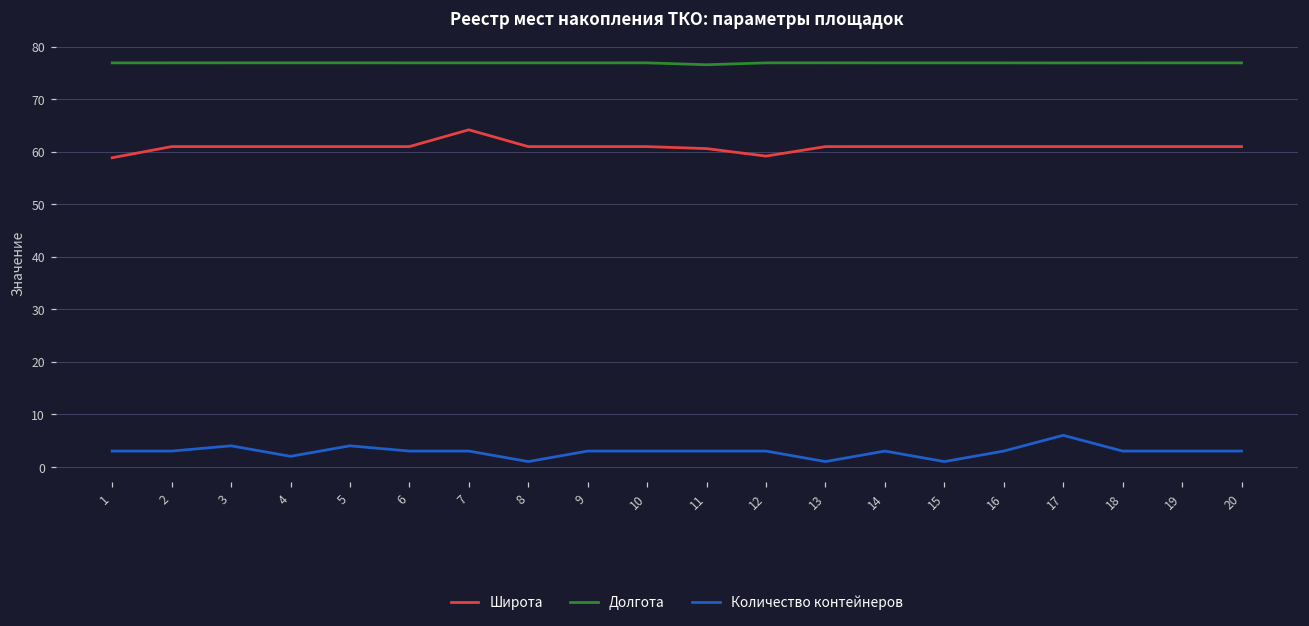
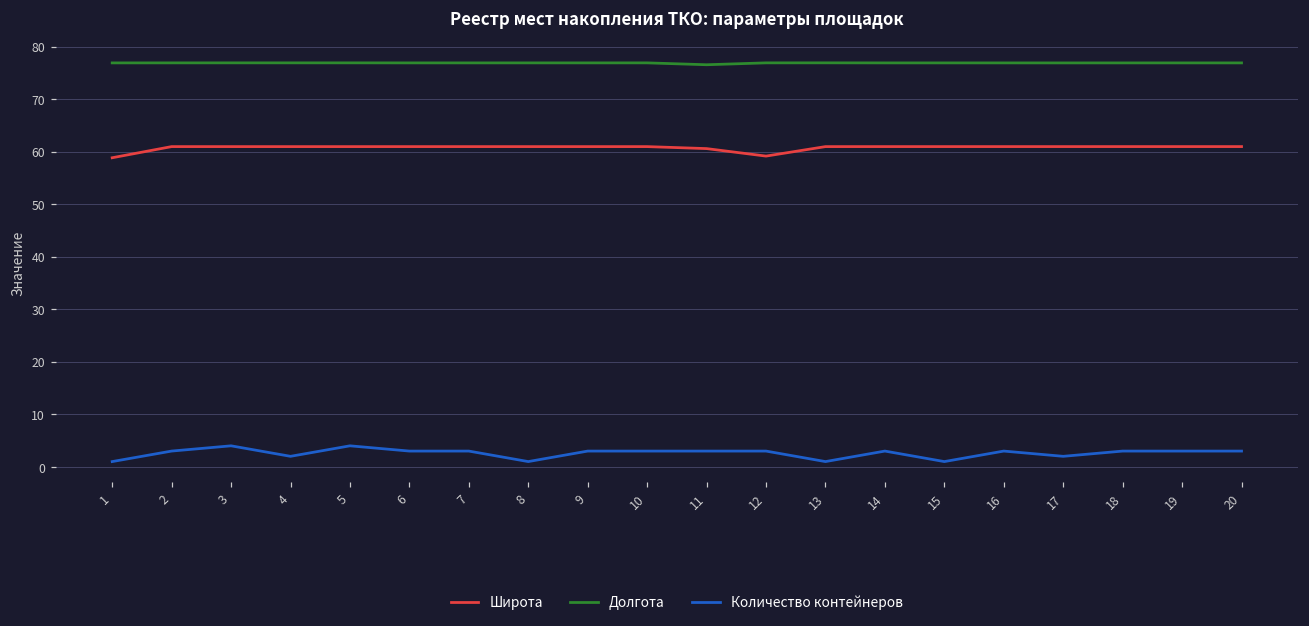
  {
    "Широта": {
      "1": 59,
      "2": 61,
      "3": 61,
      "4": 61,
      "5": 61,
      "6": 61,
-     "7": 64,
+     "7": 61,
      "8": 61,
      "9": 61,
      "10": 61,
      "11": 61,
      "12": 59,
      "13": 61,
      "14": 61,
      "15": 61,
      "16": 61,
      "17": 61,
      "18": 61,
      "19": 61,
      "20": 61
    },
    "Долгота": {
      "1": 77,
      "2": 77,
      "3": 77,
      "4": 77,
      "5": 77,
      "6": 77,
      "7": 77,
      "8": 77,
      "9": 77,
      "10": 77,
      "11": 77,
      "12": 77,
      "13": 77,
      "14": 77,
      "15": 77,
      "16": 77,
      "17": 77,
      "18": 77,
      "19": 77,
      "20": 77
    },
    "Количество контейнеров": {
-     "1": 3,
+     "1": 1,
      "2": 3,
      "3": 4,
      "4": 2,
      "5": 4,
      "6": 3,
      "7": 3,
      "8": 1,
      "9": 3,
      "10": 3,
      "11": 3,
      "12": 3,
      "13": 1,
      "14": 3,
      "15": 1,
      "16": 3,
-     "17": 6,
+     "17": 2,
      "18": 3,
      "19": 3,
      "20": 3
    }
  }
